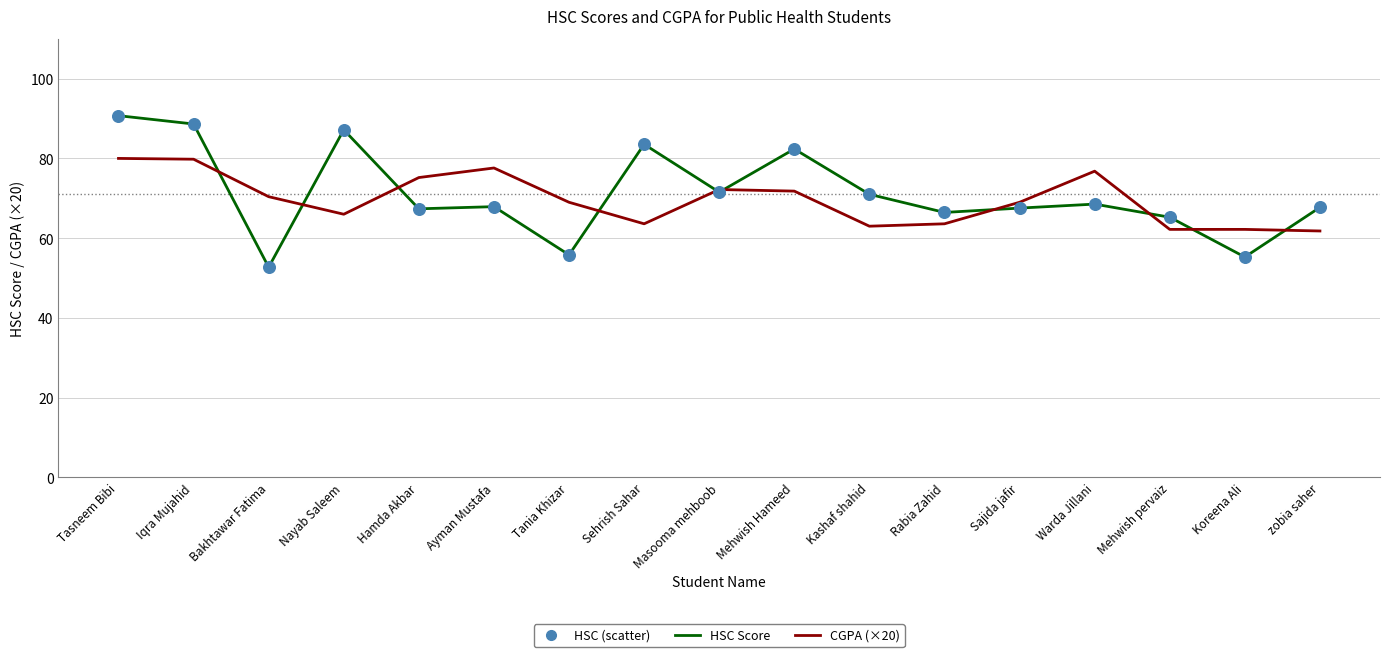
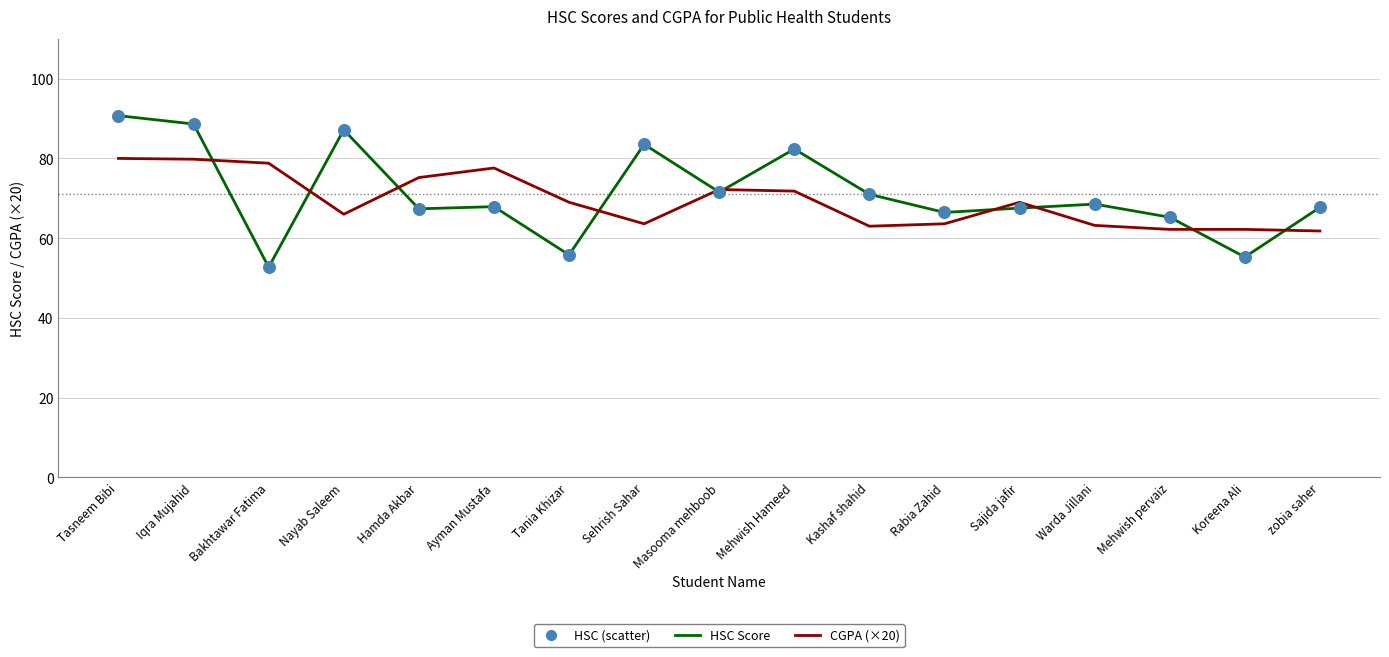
  {
    "HSC (scatter)": {
      "Tasneem Bibi": 91,
      "Iqra Mujahid": 89,
      "Bakhtawar Fatima": 53,
      "Nayab Saleem": 87,
      "Hamda Akbar": 67,
      "Ayman Mustafa": 68,
      "Tania Khizar": 56,
      "Sehrish Sahar": 84,
      "Masooma mehboob": 72,
      "Mehwish Hameed": 82,
      "Kashaf shahid": 71,
      "Rabia Zahid": 66,
      "Sajida jafir": 68,
      "Warda Jillani": 69,
      "Mehwish pervaiz": 65,
      "Koreena Ali": 55,
      "zobia saher": 68
    },
    "CGPA (×20)": {
      "Tasneem Bibi": 80,
      "Iqra Mujahid": 80,
-     "Bakhtawar Fatima": 70,
+     "Bakhtawar Fatima": 79,
      "Nayab Saleem": 66,
      "Hamda Akbar": 75,
      "Ayman Mustafa": 78,
      "Tania Khizar": 69,
      "Sehrish Sahar": 64,
      "Masooma mehboob": 72,
      "Mehwish Hameed": 72,
      "Kashaf shahid": 63,
      "Rabia Zahid": 64,
      "Sajida jafir": 69,
-     "Warda Jillani": 77,
+     "Warda Jillani": 63,
      "Mehwish pervaiz": 62,
      "Koreena Ali": 62,
      "zobia saher": 62
    }
  }
